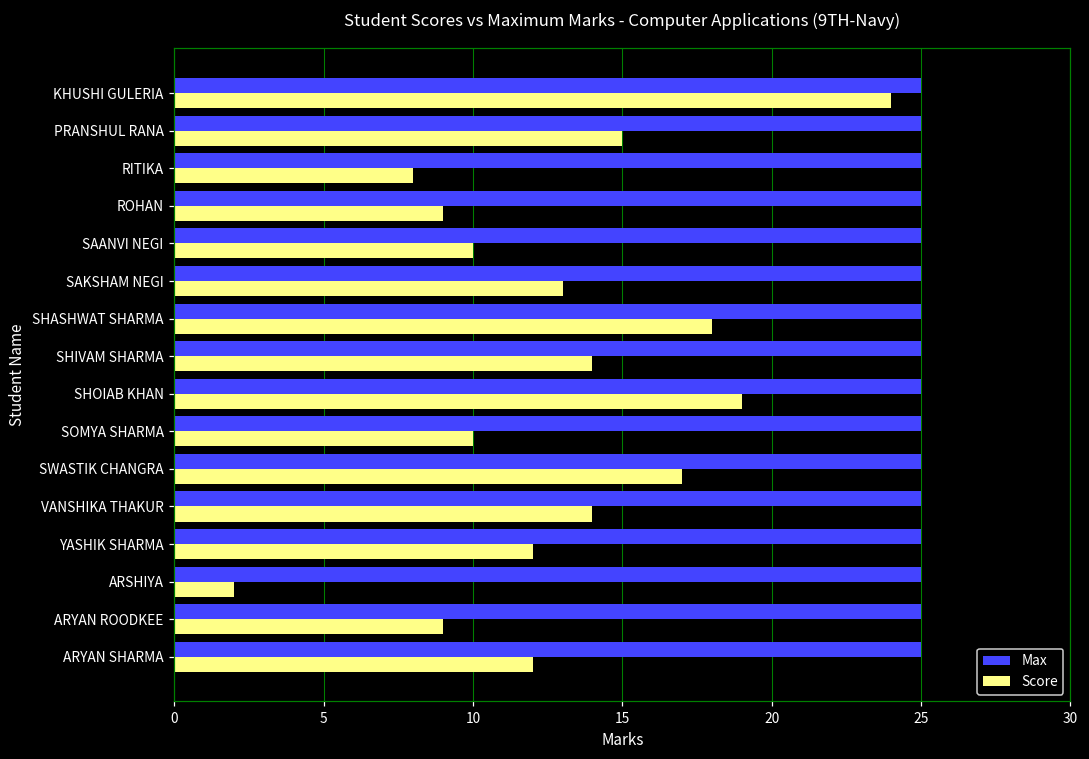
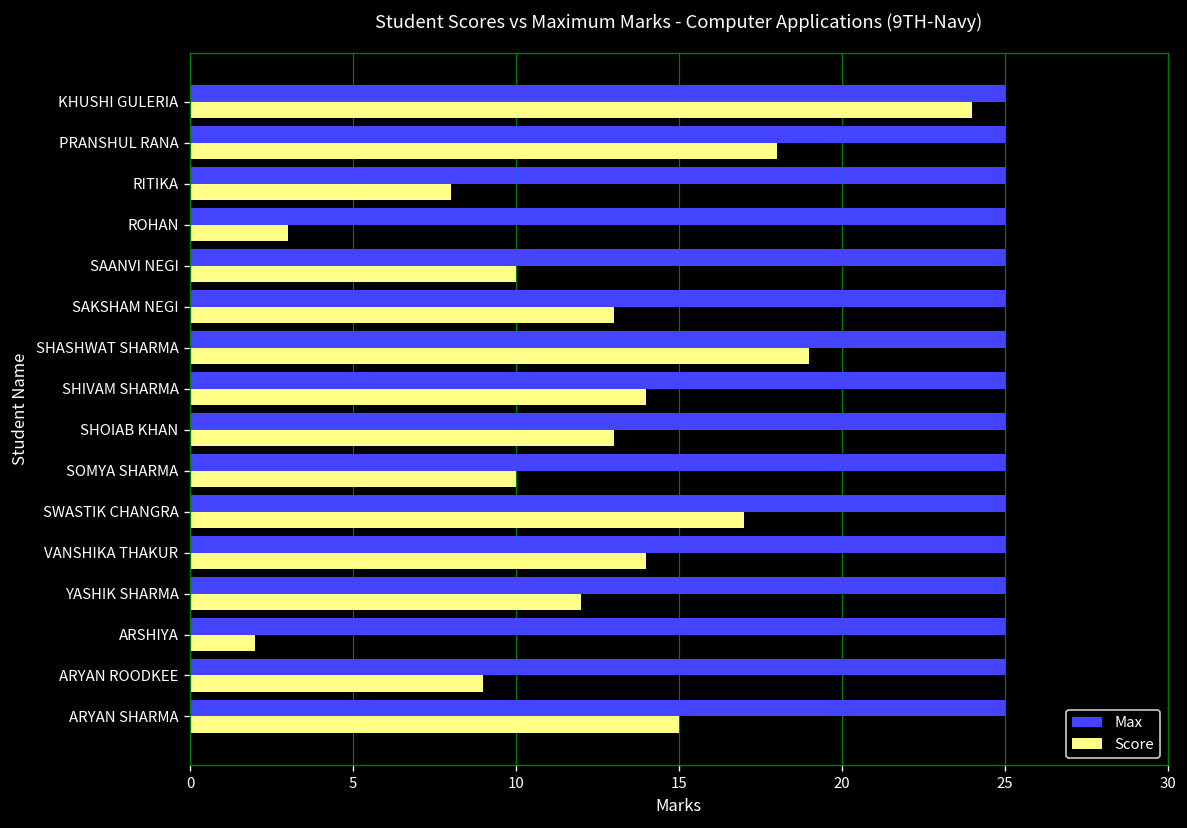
  {
    "Max": {
      "KHUSHI GULERIA": 25,
      "PRANSHUL RANA": 25,
      "RITIKA": 25,
      "ROHAN": 25,
      "SAANVI NEGI": 25,
      "SAKSHAM NEGI": 25,
      "SHASHWAT SHARMA": 25,
      "SHIVAM SHARMA": 25,
      "SHOIAB KHAN": 25,
      "SOMYA SHARMA": 25,
      "SWASTIK CHANGRA": 25,
      "VANSHIKA THAKUR": 25,
      "YASHIK SHARMA": 25,
      "ARSHIYA": 25,
      "ARYAN ROODKEE": 25,
      "ARYAN SHARMA": 25
    },
    "Score": {
      "KHUSHI GULERIA": 24,
-     "PRANSHUL RANA": 15,
+     "PRANSHUL RANA": 18,
      "RITIKA": 8,
-     "ROHAN": 9,
+     "ROHAN": 3,
      "SAANVI NEGI": 10,
      "SAKSHAM NEGI": 13,
-     "SHASHWAT SHARMA": 18,
+     "SHASHWAT SHARMA": 19,
      "SHIVAM SHARMA": 14,
-     "SHOIAB KHAN": 19,
+     "SHOIAB KHAN": 13,
      "SOMYA SHARMA": 10,
      "SWASTIK CHANGRA": 17,
      "VANSHIKA THAKUR": 14,
      "YASHIK SHARMA": 12,
      "ARSHIYA": 2,
      "ARYAN ROODKEE": 9,
-     "ARYAN SHARMA": 12
+     "ARYAN SHARMA": 15
    }
  }
